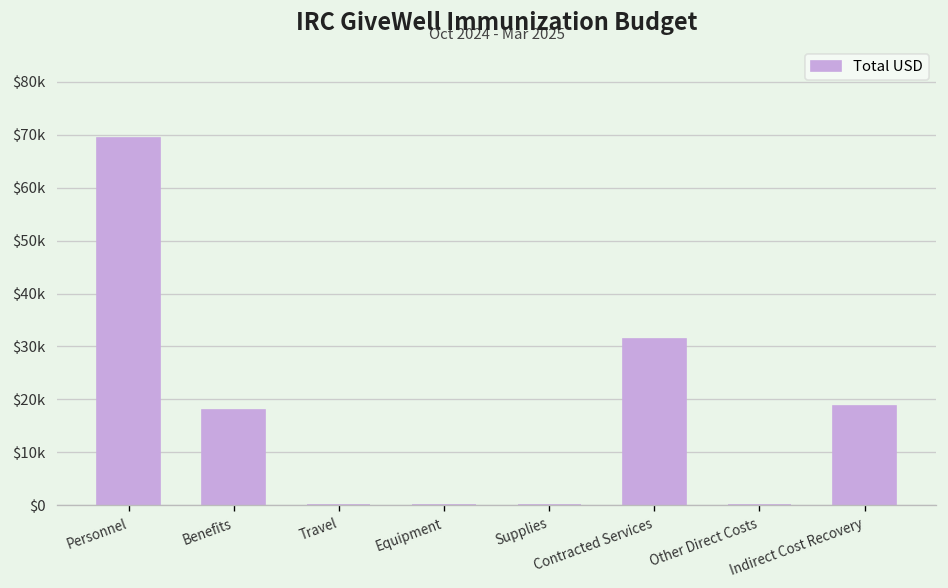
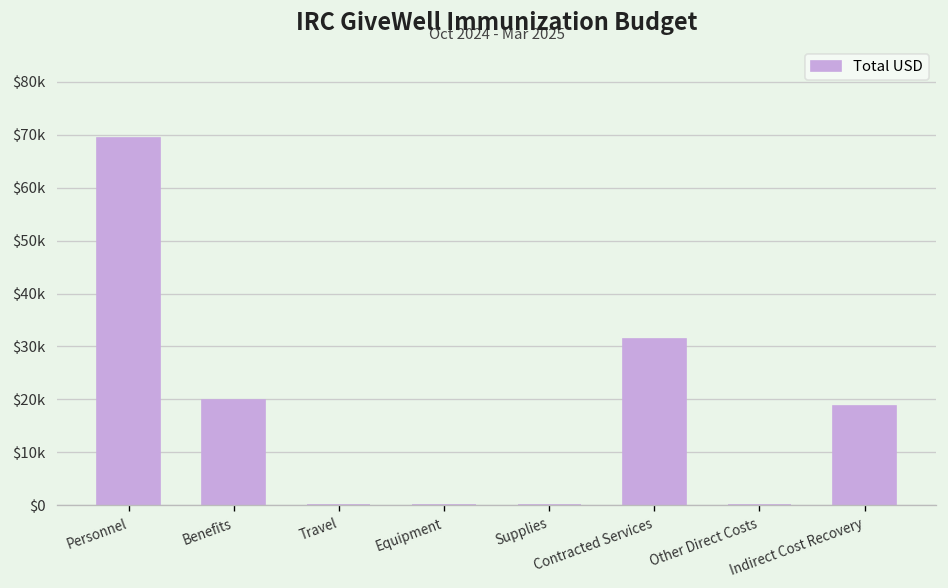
  {
    "Personnel": "$69000",
-   "Benefits": "$18000",
+   "Benefits": "$20000",
    "Travel": "$0",
    "Equipment": "$0",
    "Supplies": "$0",
    "Contracted Services": "$31000",
    "Other Direct Costs": "$0",
    "Indirect Cost Recovery": "$19000"
  }
